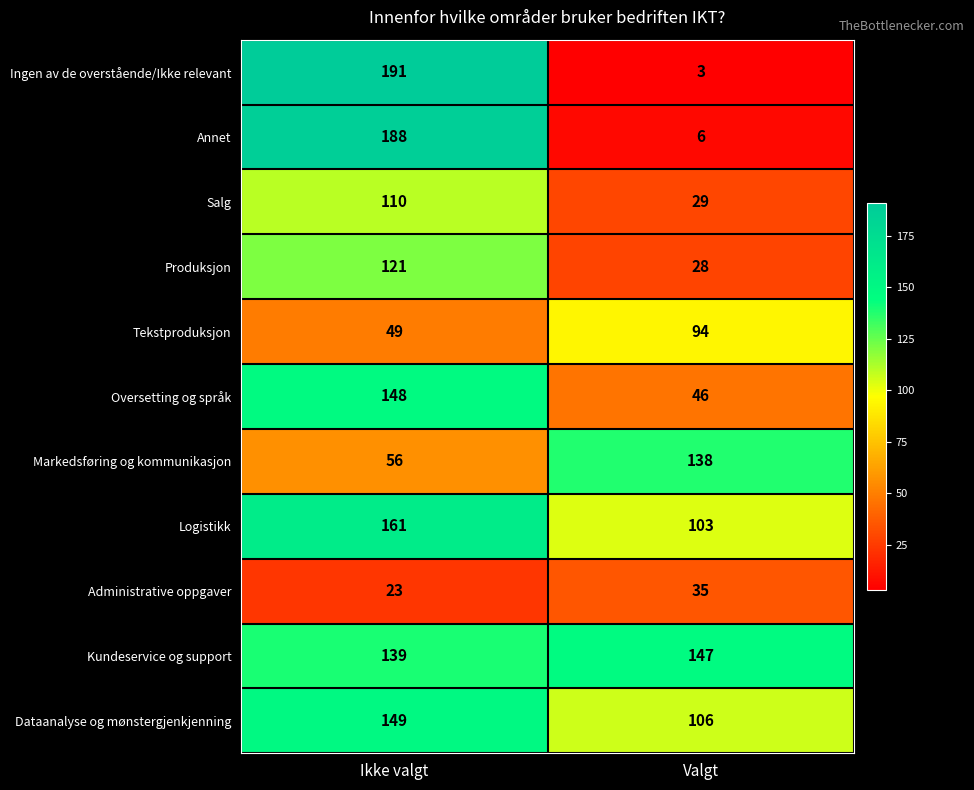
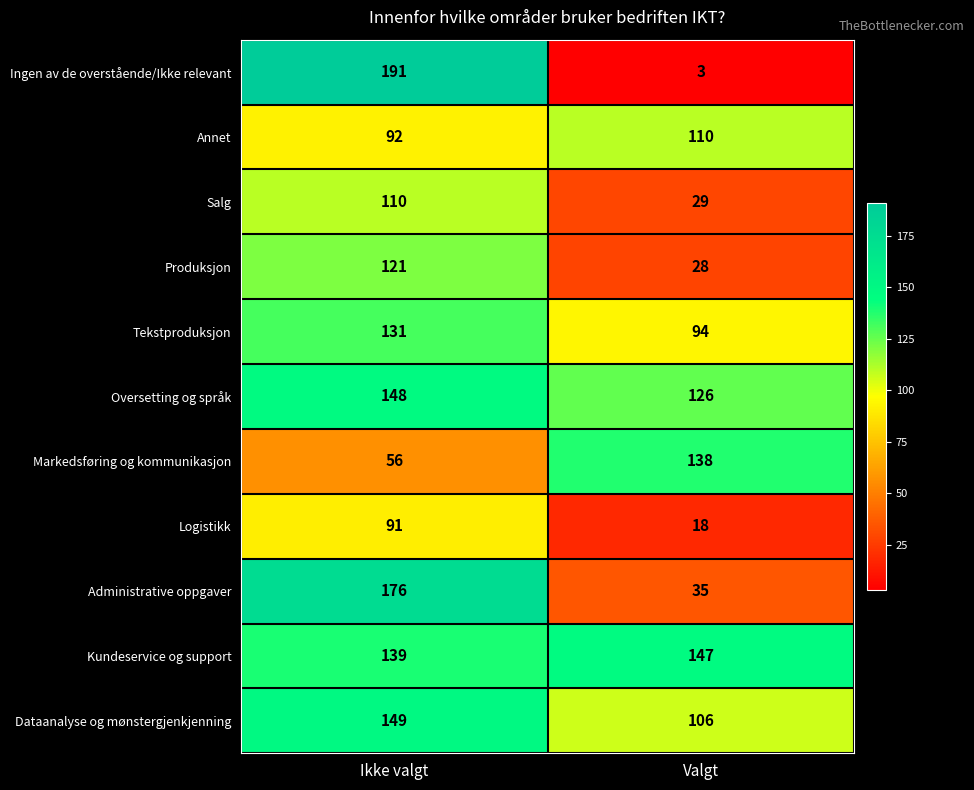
  {
    "Ingen av de overstående/Ikke relevant": {
      "Ikke valgt": 191,
      "Valgt": 3
    },
    "Annet": {
-     "Ikke valgt": 188,
-     "Valgt": 6
+     "Ikke valgt": 92,
+     "Valgt": 110
    },
    "Salg": {
      "Ikke valgt": 110,
      "Valgt": 29
    },
    "Produksjon": {
      "Ikke valgt": 121,
      "Valgt": 28
    },
    "Tekstproduksjon": {
-     "Ikke valgt": 49,
+     "Ikke valgt": 131,
      "Valgt": 94
    },
    "Oversetting og språk": {
      "Ikke valgt": 148,
-     "Valgt": 46
+     "Valgt": 126
    },
    "Markedsføring og kommunikasjon": {
      "Ikke valgt": 56,
      "Valgt": 138
    },
    "Logistikk": {
-     "Ikke valgt": 161,
-     "Valgt": 103
+     "Ikke valgt": 91,
+     "Valgt": 18
    },
    "Administrative oppgaver": {
-     "Ikke valgt": 23,
+     "Ikke valgt": 176,
      "Valgt": 35
    },
    "Kundeservice og support": {
      "Ikke valgt": 139,
      "Valgt": 147
    },
    "Dataanalyse og mønstergjenkjenning": {
      "Ikke valgt": 149,
      "Valgt": 106
    }
  }
